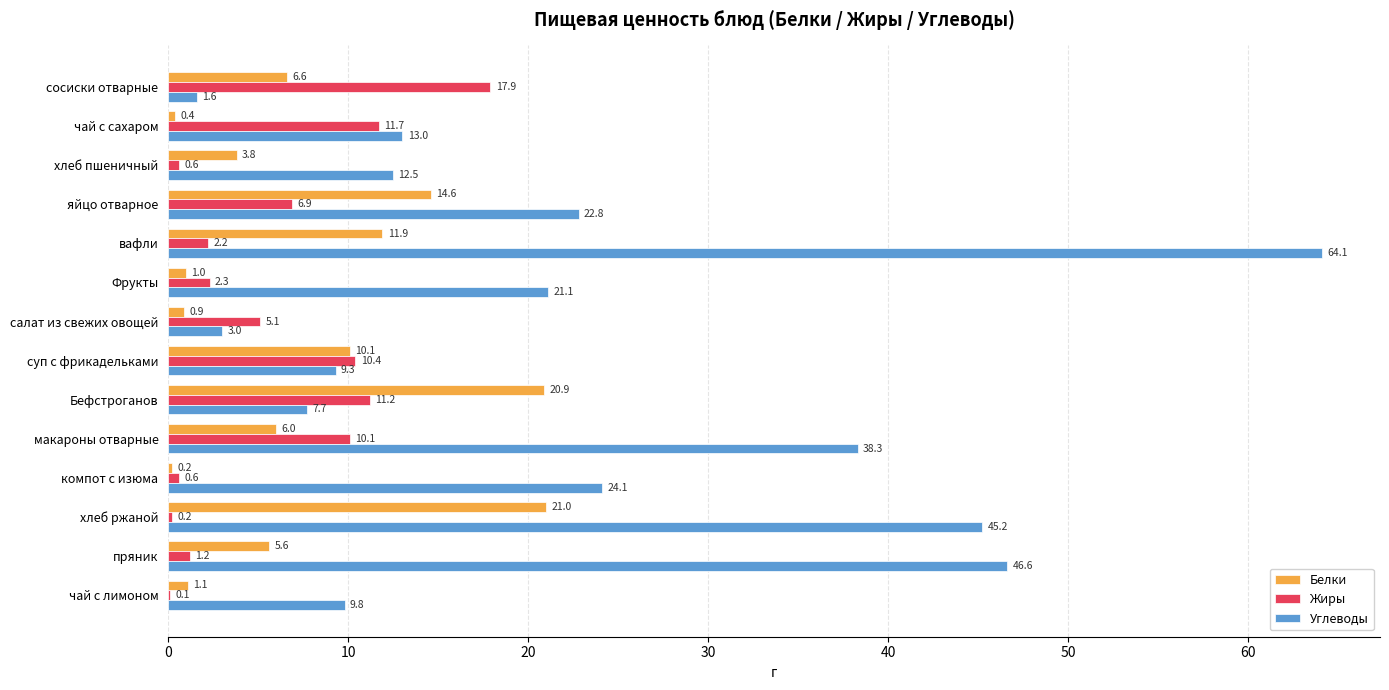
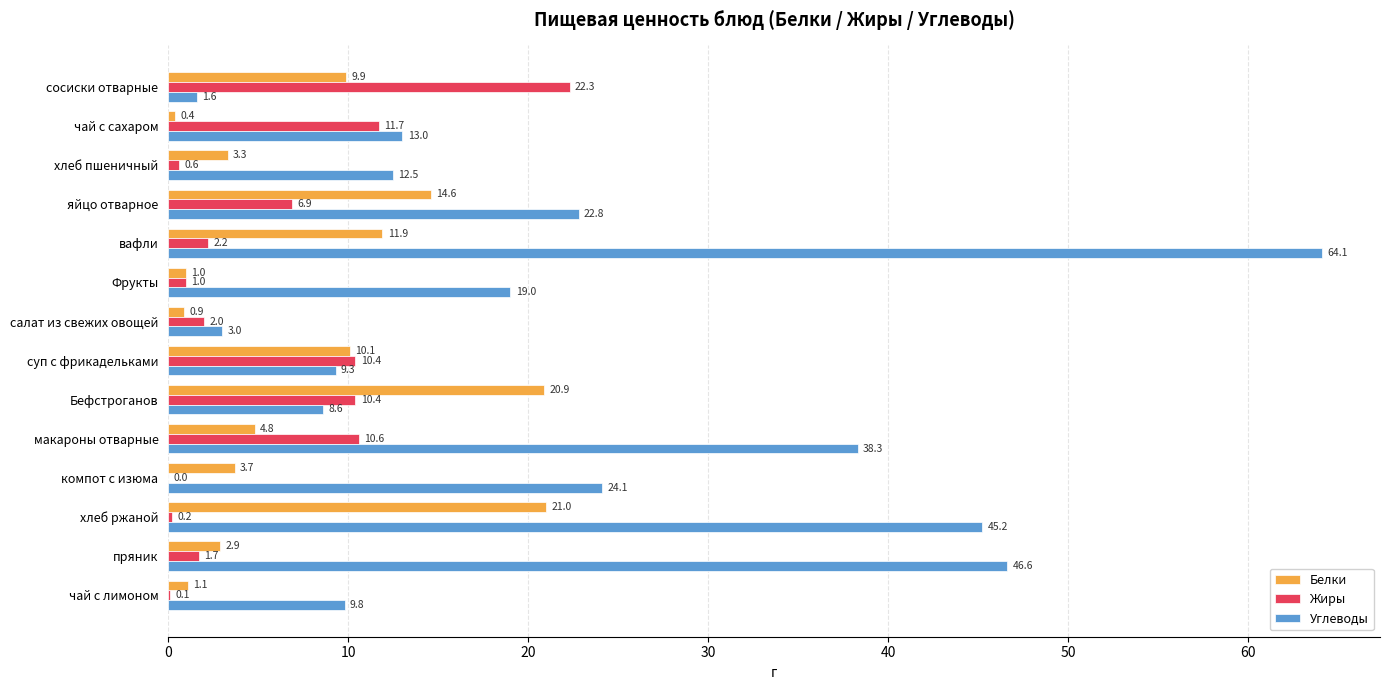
  {
    "Белки": {
-     "сосиски отварные": 6.6,
+     "сосиски отварные": 9.9,
      "чай с сахаром": 0.4,
-     "хлеб пшеничный": 3.8,
+     "хлеб пшеничный": 3.3,
      "яйцо отварное": 14.6,
      "вафли": 11.9,
      "Фрукты": 1.0,
      "салат из свежих овощей": 0.9,
      "суп с фрикадельками": 10.1,
      "Бефстроганов": 20.9,
-     "макароны отварные": 6.0,
-     "компот с изюма": 0.2,
+     "макароны отварные": 4.8,
+     "компот с изюма": 3.7,
      "хлеб ржаной": 21.0,
-     "пряник": 5.6,
+     "пряник": 2.9,
      "чай с лимоном": 1.1
    },
    "Жиры": {
-     "сосиски отварные": 17.9,
+     "сосиски отварные": 22.3,
      "чай с сахаром": 11.7,
      "хлеб пшеничный": 0.6,
      "яйцо отварное": 6.9,
      "вафли": 2.2,
-     "Фрукты": 2.3,
-     "салат из свежих овощей": 5.1,
+     "Фрукты": 1.0,
+     "салат из свежих овощей": 2.0,
      "суп с фрикадельками": 10.4,
-     "Бефстроганов": 11.2,
-     "макароны отварные": 10.1,
-     "компот с изюма": 0.6,
+     "Бефстроганов": 10.4,
+     "макароны отварные": 10.6,
+     "компот с изюма": 0.0,
      "хлеб ржаной": 0.2,
-     "пряник": 1.2,
+     "пряник": 1.7,
      "чай с лимоном": 0.1
    },
    "Углеводы": {
      "сосиски отварные": 1.6,
      "чай с сахаром": 13.0,
      "хлеб пшеничный": 12.5,
      "яйцо отварное": 22.8,
      "вафли": 64.1,
-     "Фрукты": 21.1,
+     "Фрукты": 19.0,
      "салат из свежих овощей": 3.0,
      "суп с фрикадельками": 9.3,
-     "Бефстроганов": 7.7,
+     "Бефстроганов": 8.6,
      "макароны отварные": 38.3,
      "компот с изюма": 24.1,
      "хлеб ржаной": 45.2,
      "пряник": 46.6,
      "чай с лимоном": 9.8
    }
  }
